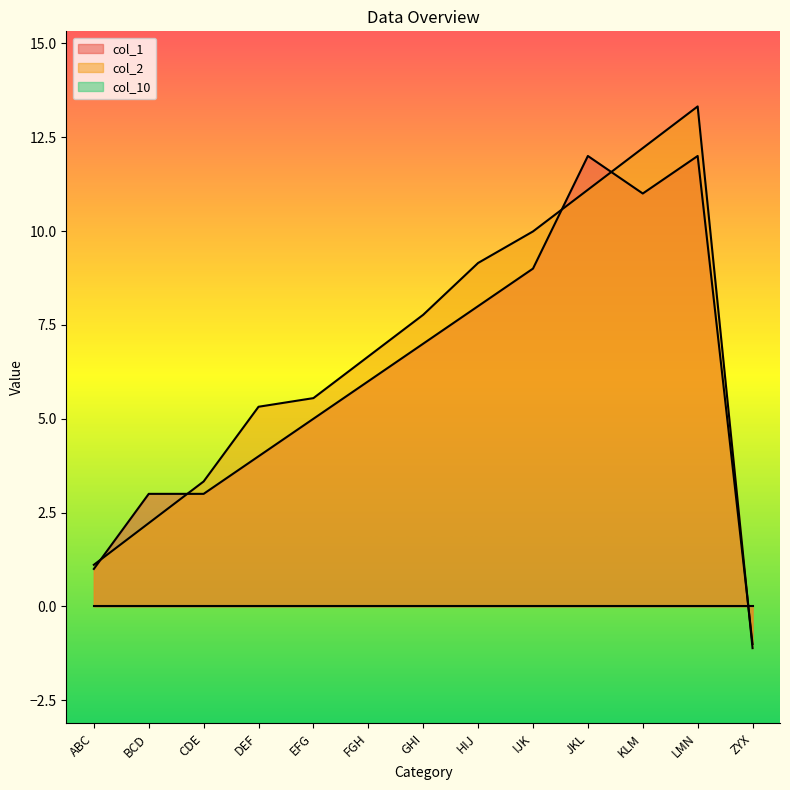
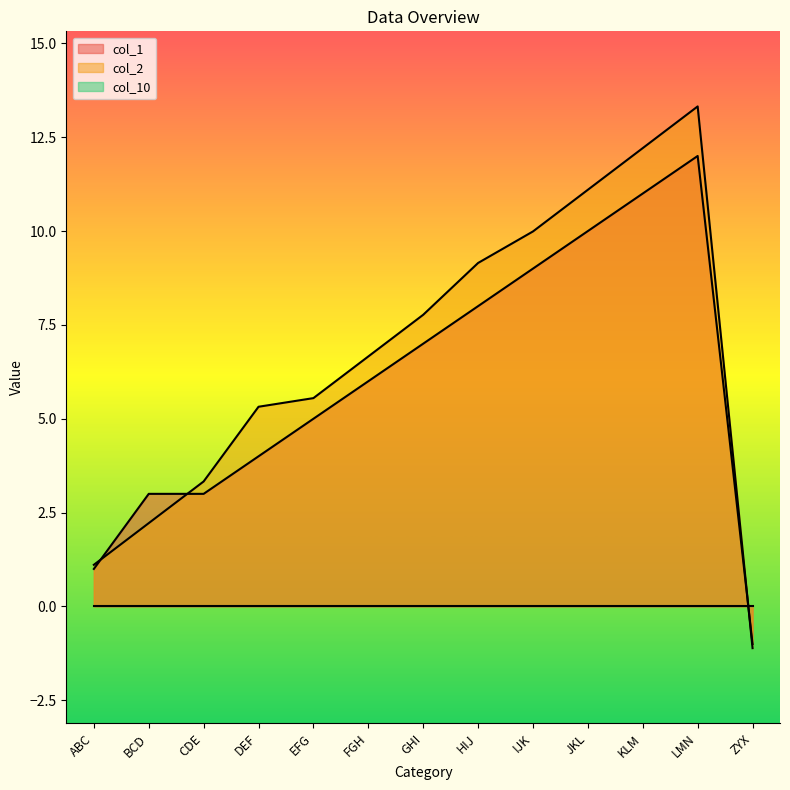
  {
    "col_1": {
-     "JKL": 12
+     "JKL": 10
    },
    "col_10": {
      "ABC": 0,
      "BCD": 0,
      "CDE": 0,
      "DEF": 0,
      "EFG": 0,
      "FGH": 0,
      "GHI": 0,
      "HIJ": 0,
      "IJK": 0,
      "JKL": 0,
      "KLM": 0,
      "LMN": 0
    }
  }
